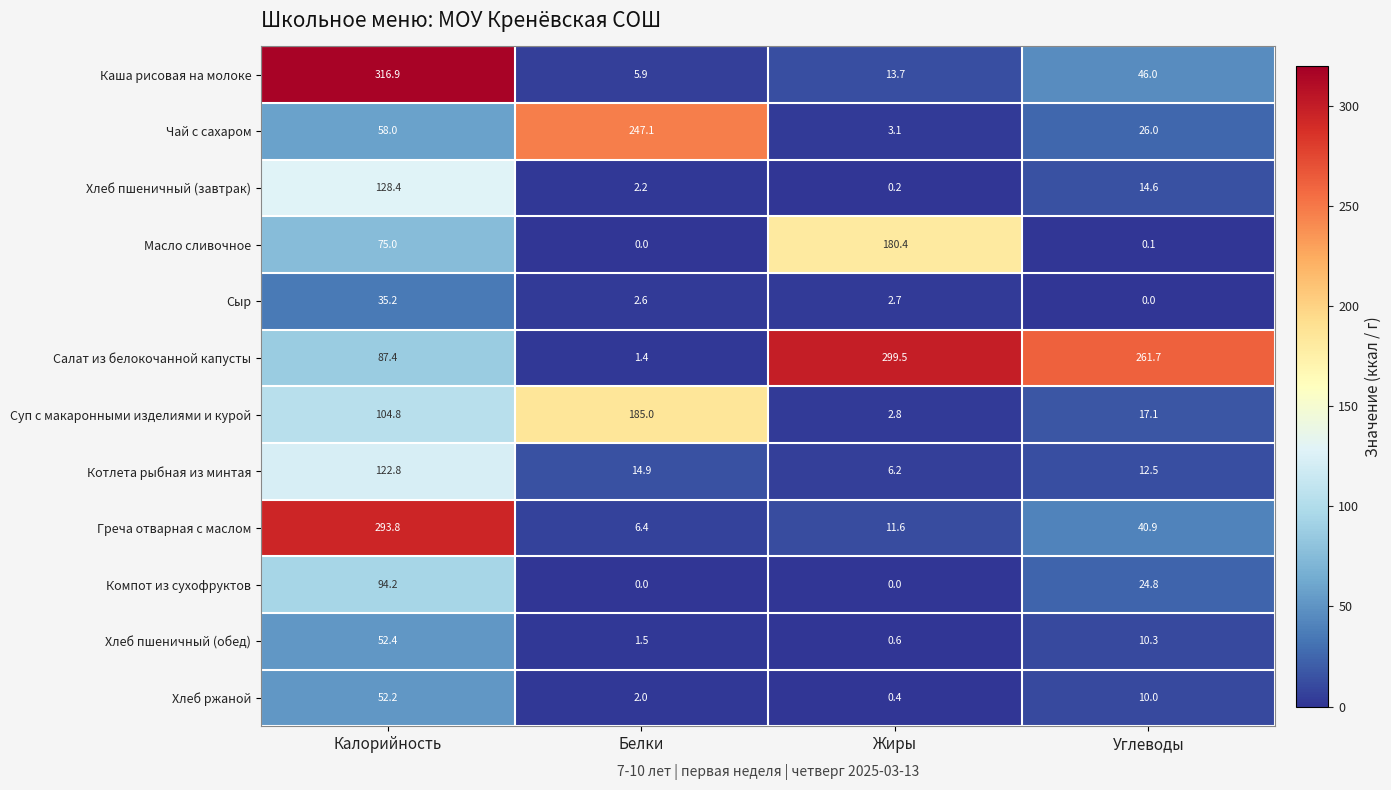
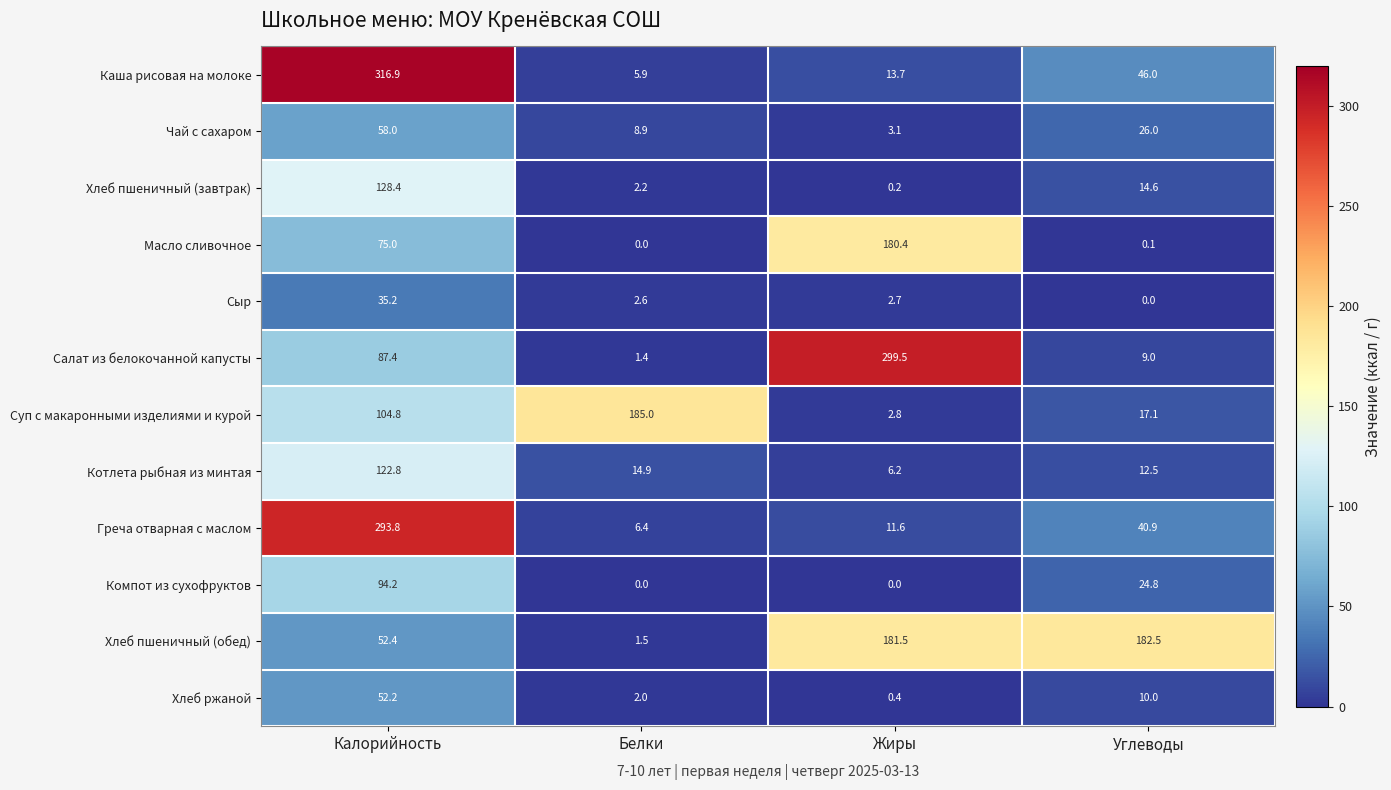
  {
    "Каша рисовая на молоке": {
      "Калорийность": 316.9,
      "Белки": 5.9,
      "Жиры": 13.7,
      "Углеводы": 46.0
    },
    "Чай с сахаром": {
      "Калорийность": 58.0,
-     "Белки": 247.1,
+     "Белки": 8.9,
      "Жиры": 3.1,
      "Углеводы": 26.0
    },
    "Хлеб пшеничный (завтрак)": {
      "Калорийность": 128.4,
      "Белки": 2.2,
      "Жиры": 0.2,
      "Углеводы": 14.6
    },
    "Масло сливочное": {
      "Калорийность": 75.0,
      "Белки": 0.0,
      "Жиры": 180.4,
      "Углеводы": 0.1
    },
    "Сыр": {
      "Калорийность": 35.2,
      "Белки": 2.6,
      "Жиры": 2.7,
      "Углеводы": 0.0
    },
    "Салат из белокочанной капусты": {
      "Калорийность": 87.4,
      "Белки": 1.4,
      "Жиры": 299.5,
-     "Углеводы": 261.7
+     "Углеводы": 9.0
    },
    "Суп с макаронными изделиями и курой": {
      "Калорийность": 104.8,
      "Белки": 185.0,
      "Жиры": 2.8,
      "Углеводы": 17.1
    },
    "Котлета рыбная из минтая": {
      "Калорийность": 122.8,
      "Белки": 14.9,
      "Жиры": 6.2,
      "Углеводы": 12.5
    },
    "Греча отварная с маслом": {
      "Калорийность": 293.8,
      "Белки": 6.4,
      "Жиры": 11.6,
      "Углеводы": 40.9
    },
    "Компот из сухофруктов": {
      "Калорийность": 94.2,
      "Белки": 0.0,
      "Жиры": 0.0,
      "Углеводы": 24.8
    },
    "Хлеб пшеничный (обед)": {
      "Калорийность": 52.4,
      "Белки": 1.5,
-     "Жиры": 0.6,
-     "Углеводы": 10.3
+     "Жиры": 181.5,
+     "Углеводы": 182.5
    },
    "Хлеб ржаной": {
      "Калорийность": 52.2,
      "Белки": 2.0,
      "Жиры": 0.4,
      "Углеводы": 10.0
    }
  }
